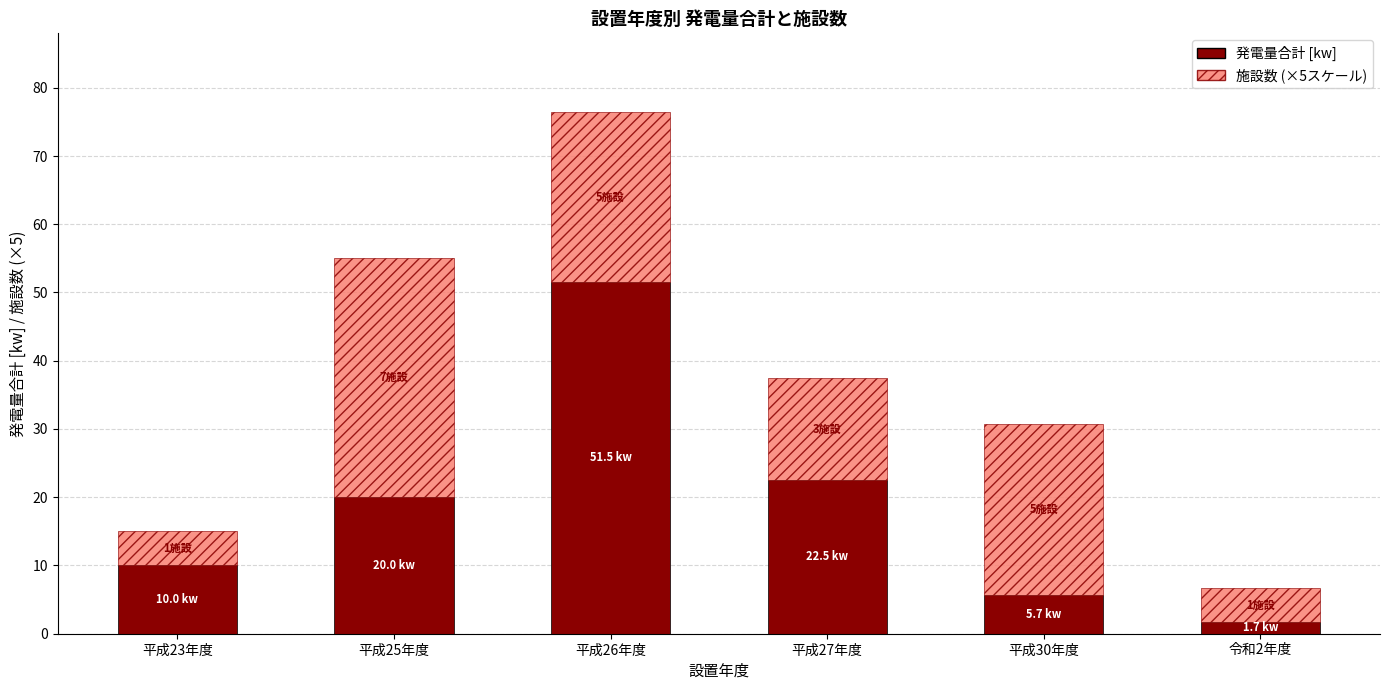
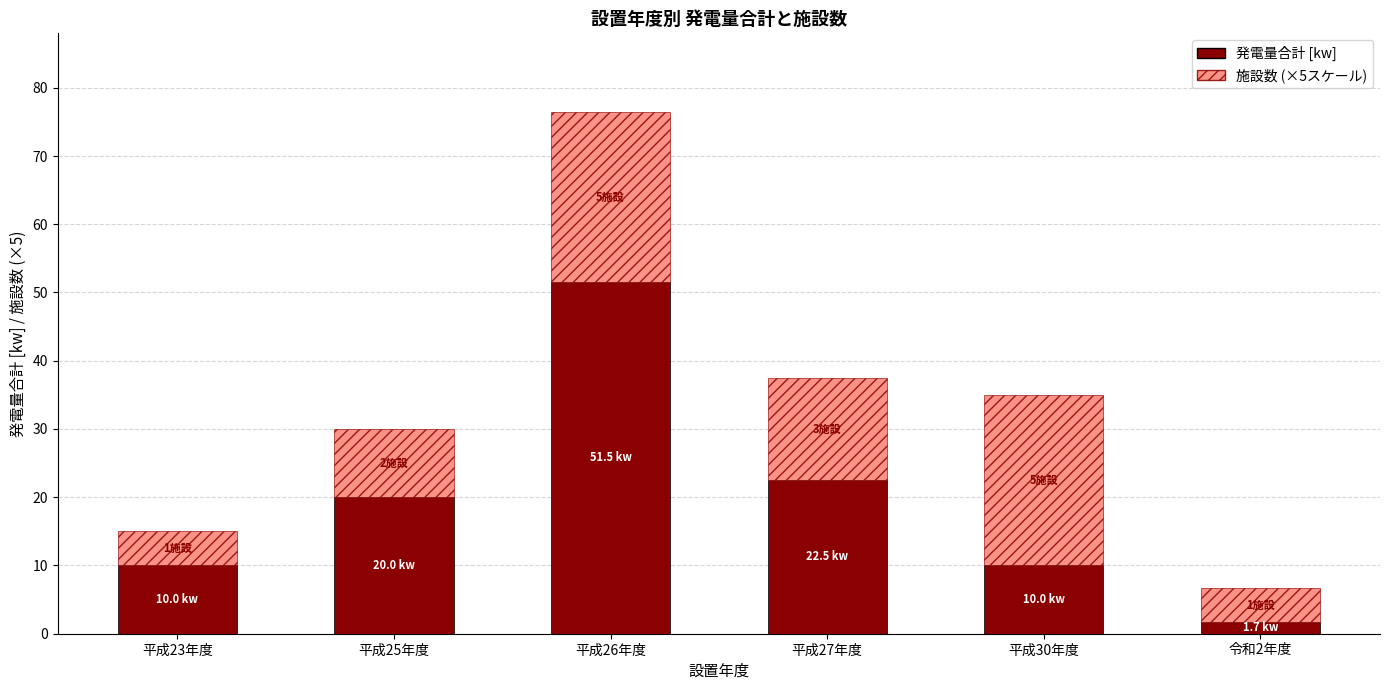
  {
    "発電量合計 [kw]": {
      "平成23年度": 10.0,
      "平成25年度": 20.0,
      "平成26年度": 51.5,
      "平成27年度": 22.5,
-     "平成30年度": 5.7,
+     "平成30年度": 10.0,
      "令和2年度": 1.7
    },
    "施設数 (×5スケール)": {
-     "平成25年度": 7
+     "平成25年度": 2
    }
  }
